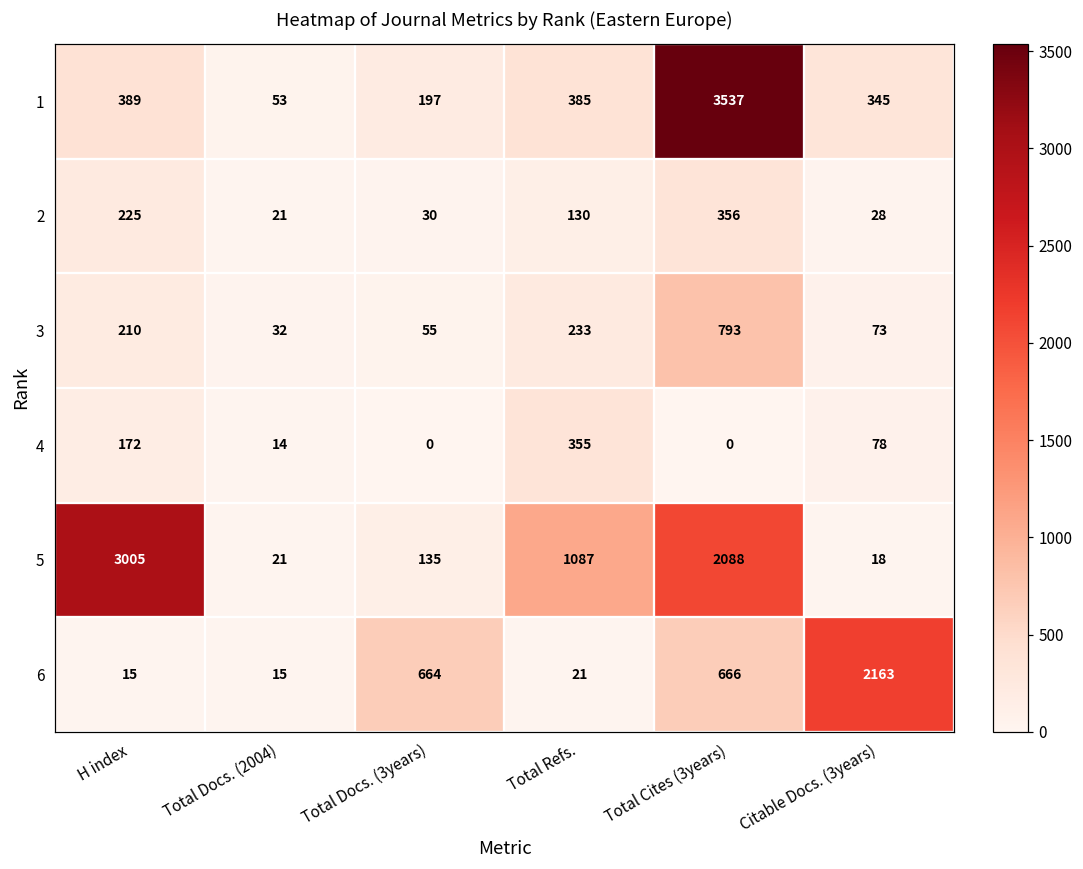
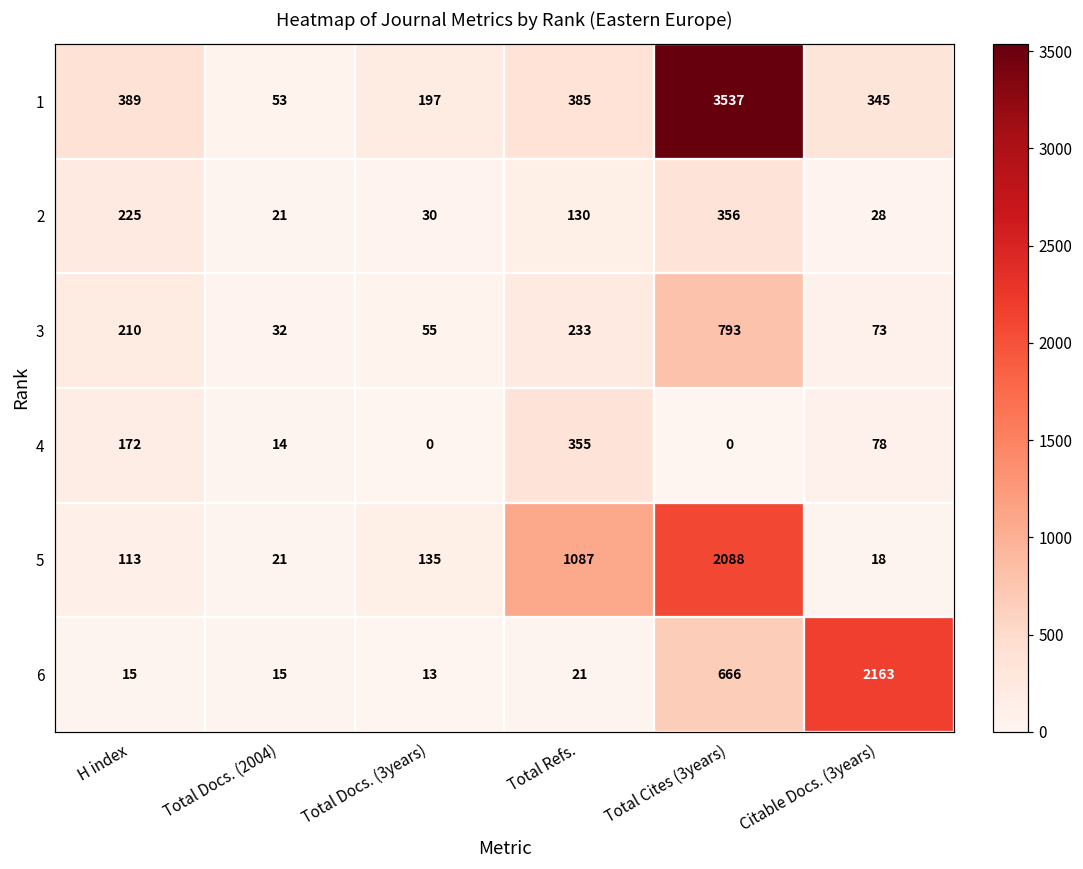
  {
    "1": {
      "H index": 389,
      "Total Docs. (2004)": 53,
      "Total Docs. (3years)": 197,
      "Total Refs.": 385,
      "Total Cites (3years)": 3537,
      "Citable Docs. (3years)": 345
    },
    "2": {
      "H index": 225,
      "Total Docs. (2004)": 21,
      "Total Docs. (3years)": 30,
      "Total Refs.": 130,
      "Total Cites (3years)": 356,
      "Citable Docs. (3years)": 28
    },
    "3": {
      "H index": 210,
      "Total Docs. (2004)": 32,
      "Total Docs. (3years)": 55,
      "Total Refs.": 233,
      "Total Cites (3years)": 793,
      "Citable Docs. (3years)": 73
    },
    "4": {
      "H index": 172,
      "Total Docs. (2004)": 14,
      "Total Docs. (3years)": 0,
      "Total Refs.": 355,
      "Total Cites (3years)": 0,
      "Citable Docs. (3years)": 78
    },
    "5": {
-     "H index": 3005,
+     "H index": 113,
      "Total Docs. (2004)": 21,
      "Total Docs. (3years)": 135,
      "Total Refs.": 1087,
      "Total Cites (3years)": 2088,
      "Citable Docs. (3years)": 18
    },
    "6": {
      "H index": 15,
      "Total Docs. (2004)": 15,
-     "Total Docs. (3years)": 664,
+     "Total Docs. (3years)": 13,
      "Total Refs.": 21,
      "Total Cites (3years)": 666,
      "Citable Docs. (3years)": 2163
    }
  }
